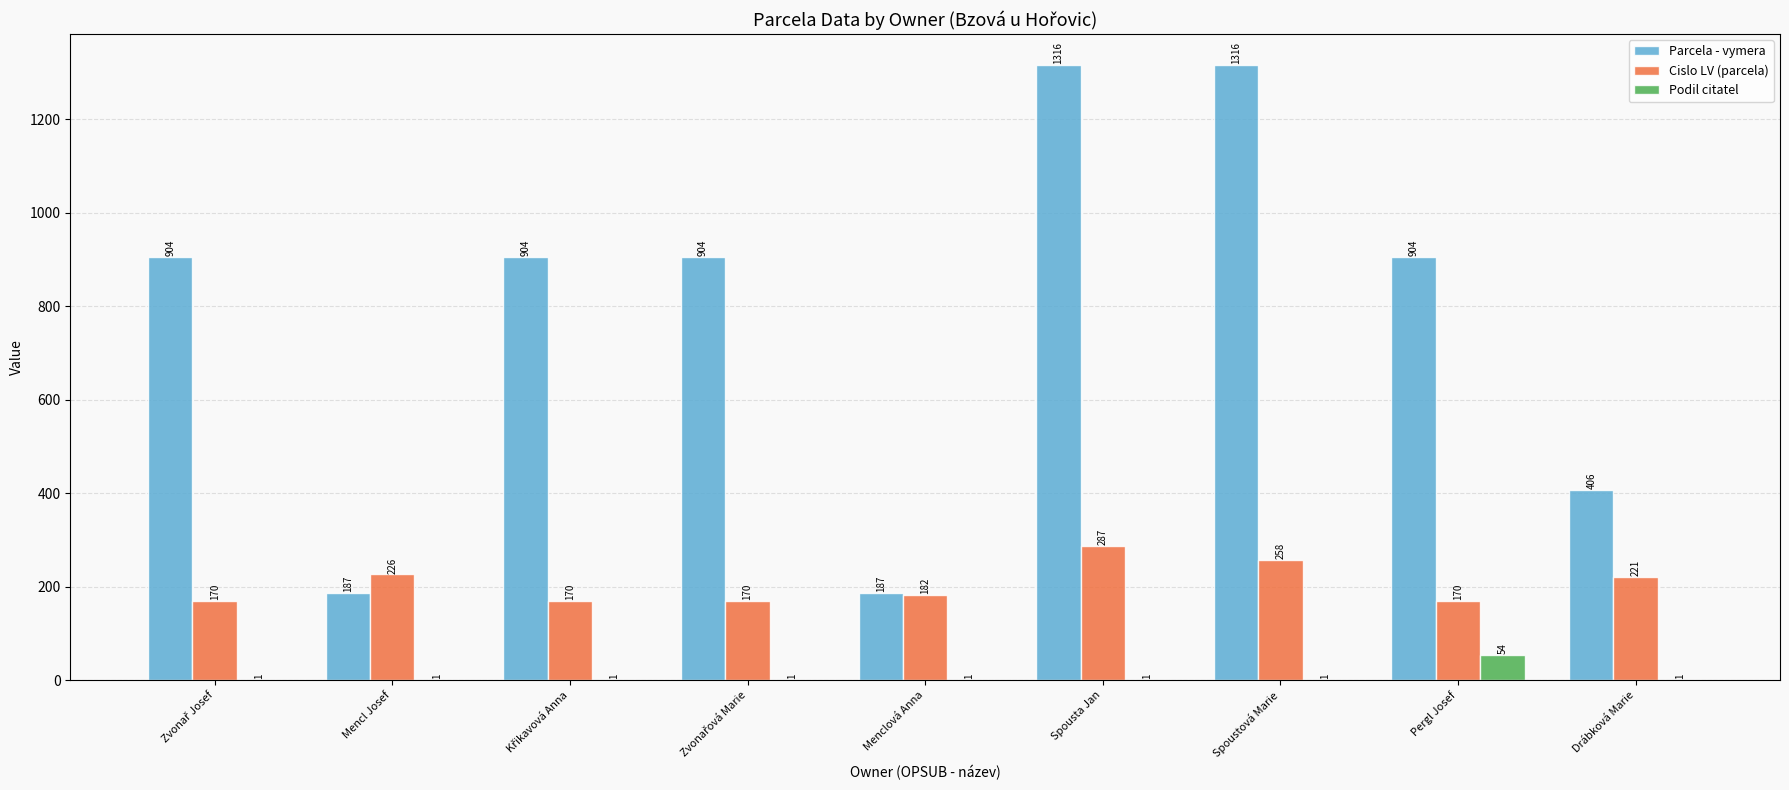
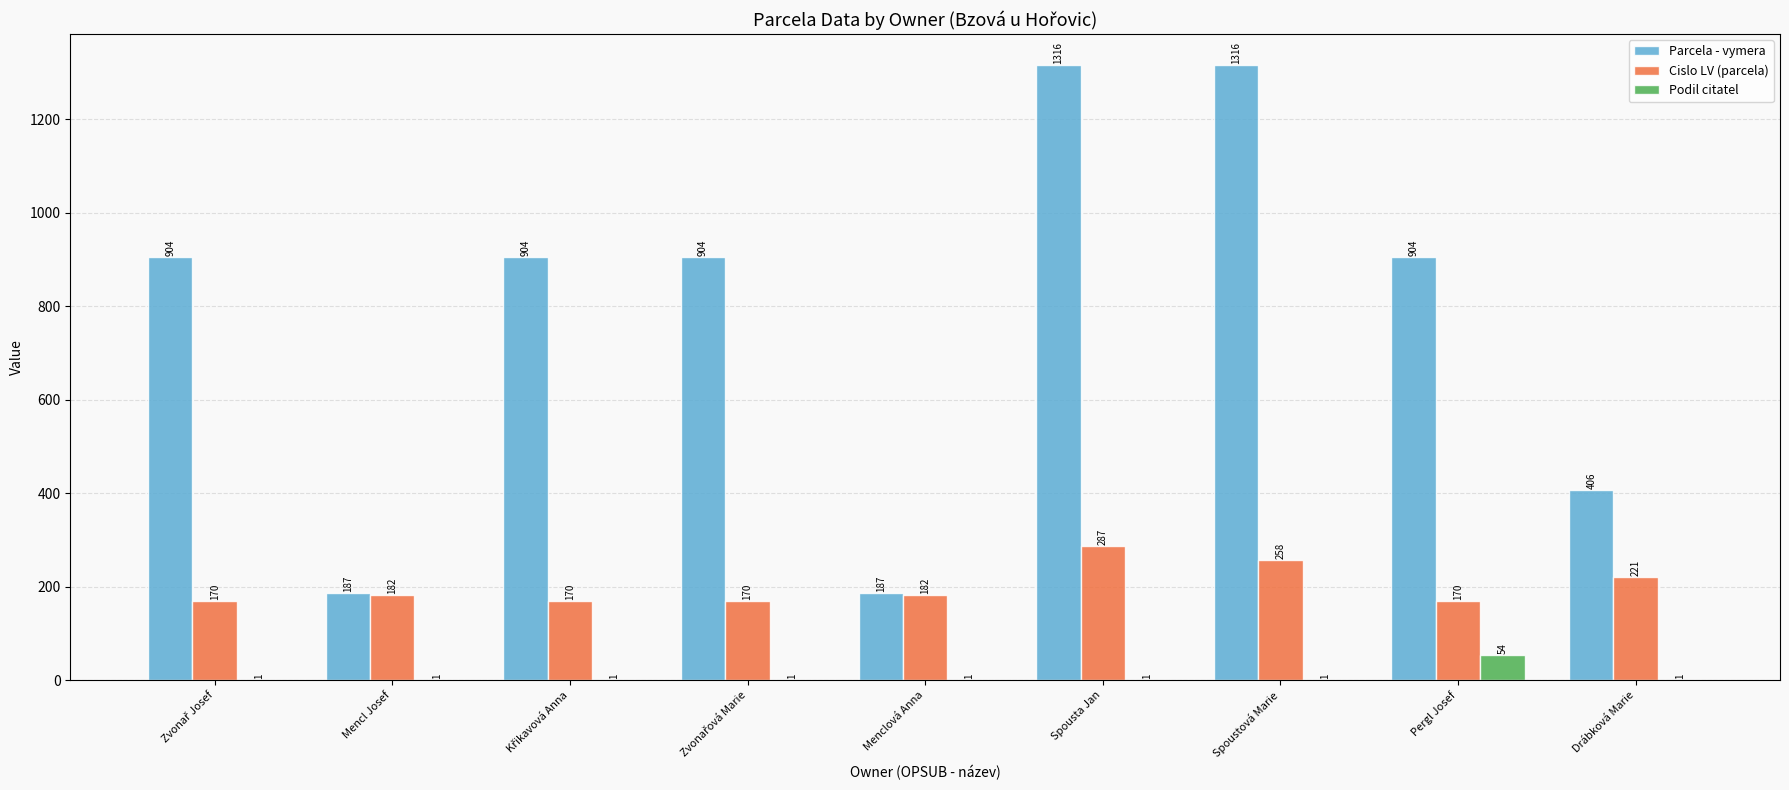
  {
    "Parcela - vymera": {
      "Zvonař Josef": 904,
      "Mencl Josef": 187,
      "Křikavová Anna": 904,
      "Zvonařová Marie": 904,
      "Menclová Anna": 187,
      "Spousta Jan": 1316,
      "Spoustová Marie": 1316,
      "Pergl Josef": 904,
      "Drábková Marie": 406
    },
    "Cislo LV (parcela)": {
      "Zvonař Josef": 170,
-     "Mencl Josef": 226,
+     "Mencl Josef": 182,
      "Křikavová Anna": 170,
      "Zvonařová Marie": 170,
      "Menclová Anna": 182,
      "Spousta Jan": 287,
      "Spoustová Marie": 258,
      "Pergl Josef": 170,
      "Drábková Marie": 221
    },
    "Podil citatel": {
      "Zvonař Josef": 1,
      "Mencl Josef": 1,
      "Křikavová Anna": 1,
      "Zvonařová Marie": 1,
      "Menclová Anna": 1,
      "Spousta Jan": 1,
      "Spoustová Marie": 1,
      "Pergl Josef": 54,
      "Drábková Marie": 1
    }
  }
